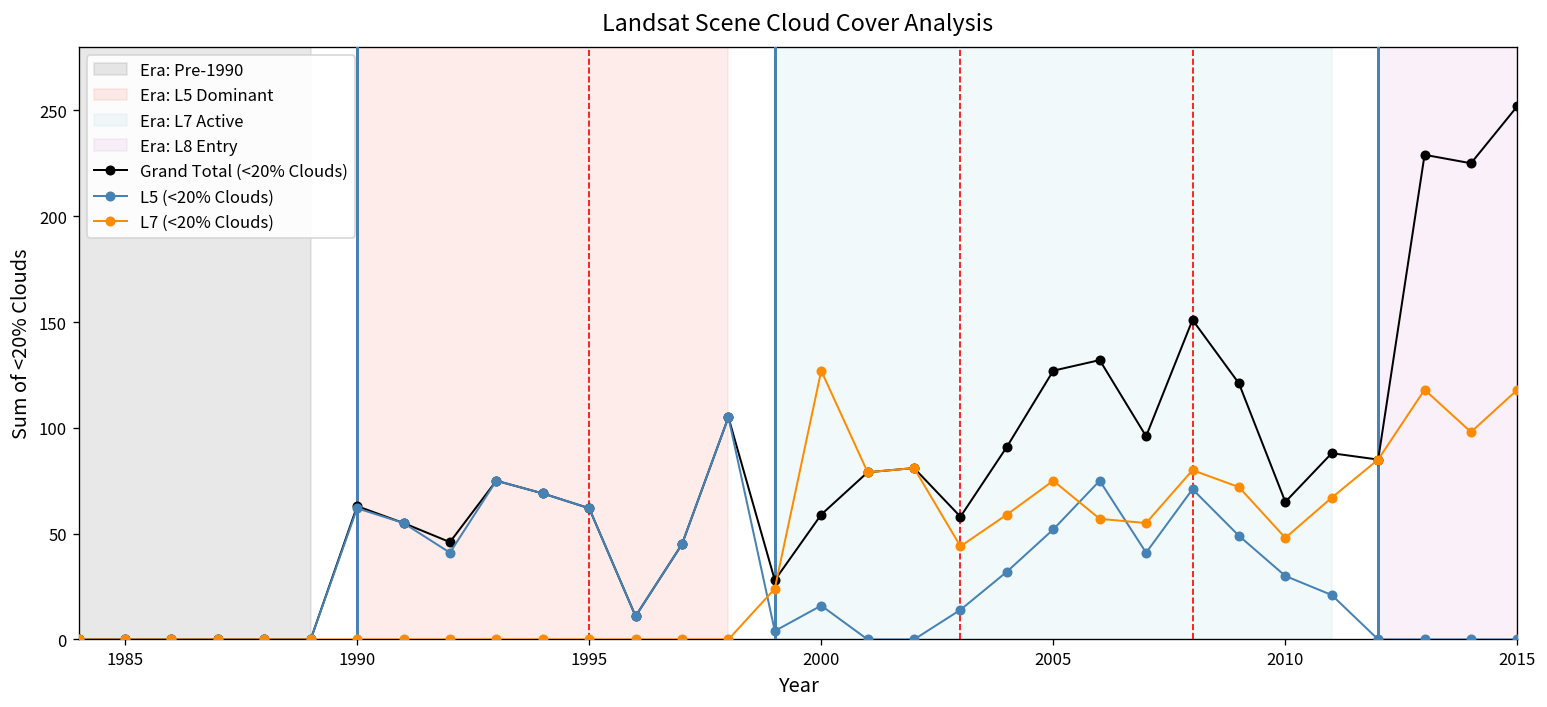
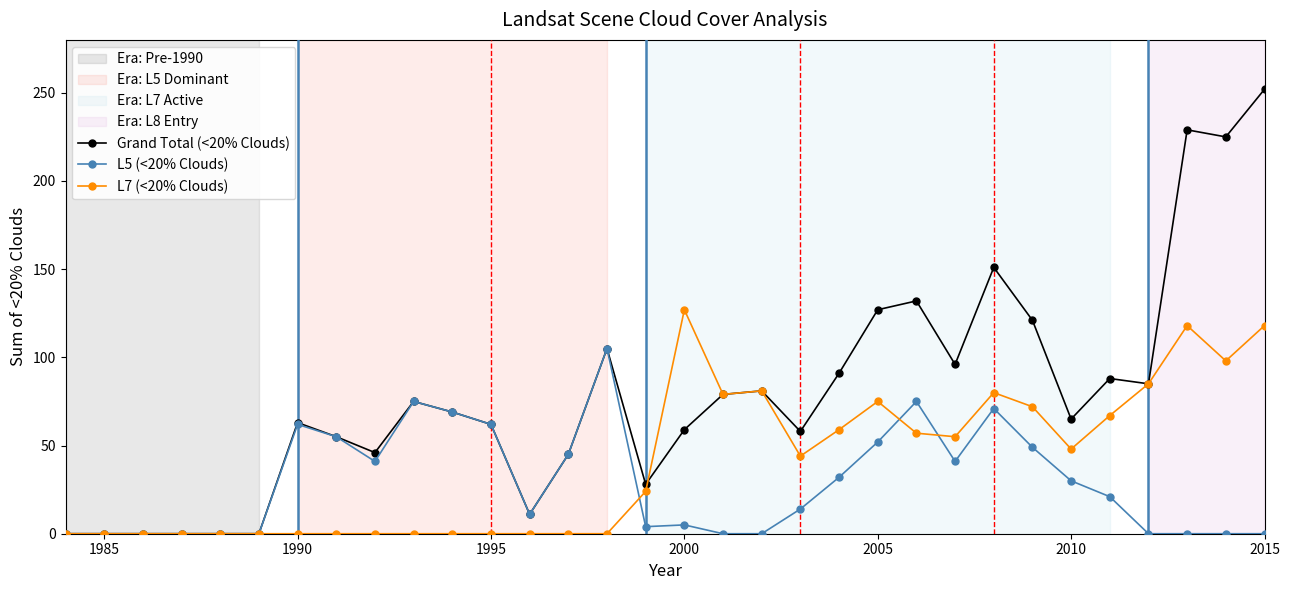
  {
    "Grand Total (<20% Clouds)": {
      "2000": 59,
      "2005": 127,
      "2010": 65,
      "2015": 252
    },
    "L5 (<20% Clouds)": {
-     "2000": 16,
+     "2000": 5,
      "2005": 52,
      "2010": 30,
      "2015": 0
    },
    "L7 (<20% Clouds)": {
      "1990": 0,
      "1995": 0,
      "2000": 127,
      "2005": 75,
      "2010": 48,
      "2015": 118
    }
  }
